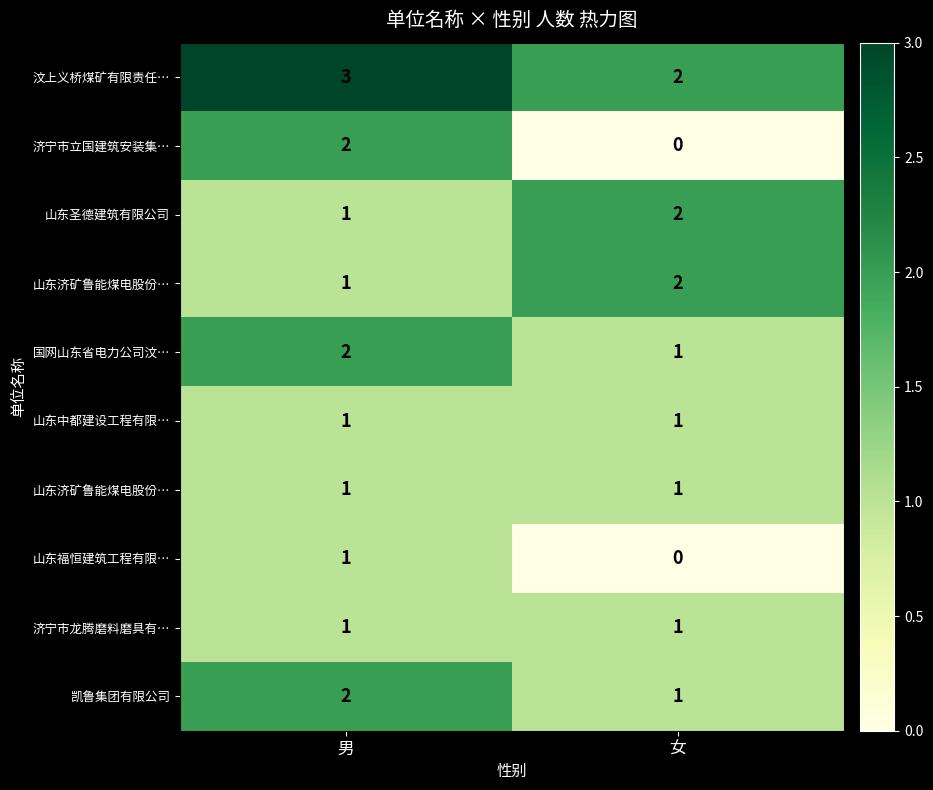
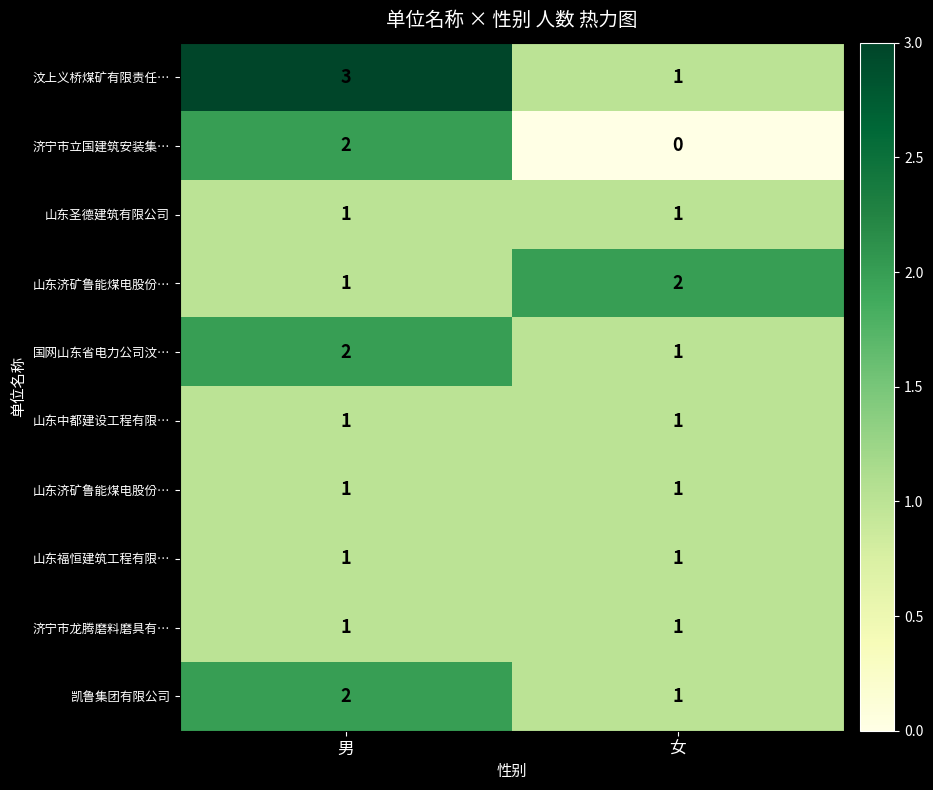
  {
    "汶上义桥煤矿有限责任…": {
      "男": 3,
-     "女": 2
+     "女": 1
    },
    "济宁市立国建筑安装集…": {
      "男": 2,
      "女": 0
    },
    "山东圣德建筑有限公司": {
      "男": 1,
-     "女": 2
+     "女": 1
    },
    "国网山东省电力公司汶…": {
      "男": 2,
      "女": 1
    },
    "山东中都建设工程有限…": {
      "男": 1,
      "女": 1
    },
    "山东福恒建筑工程有限…": {
      "男": 1,
-     "女": 0
+     "女": 1
    },
    "济宁市龙腾磨料磨具有…": {
      "男": 1,
      "女": 1
    },
    "凯鲁集团有限公司": {
      "男": 2,
      "女": 1
    }
  }
